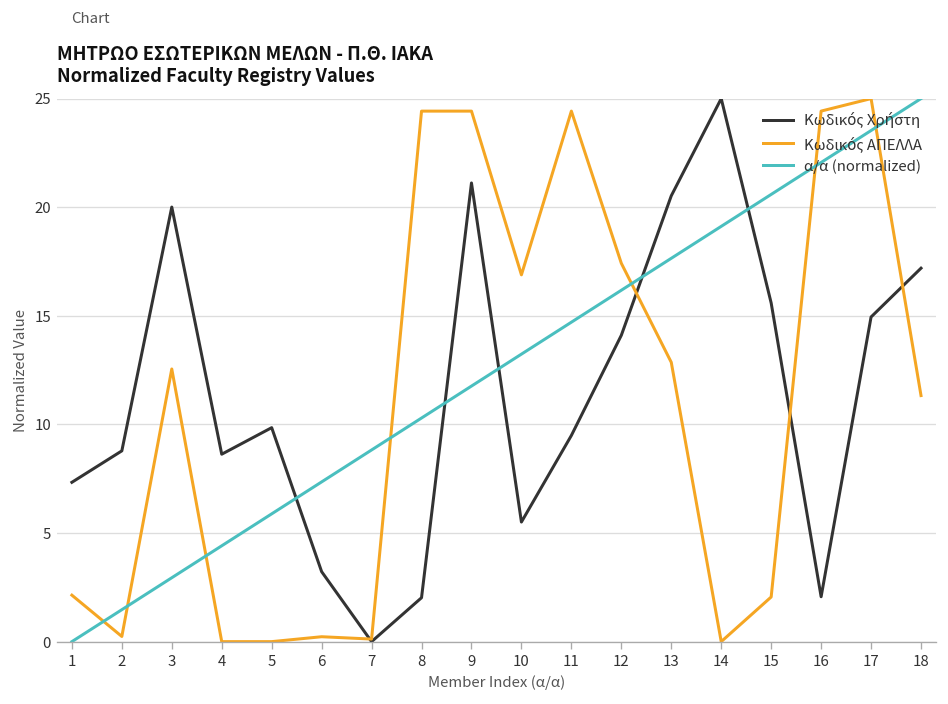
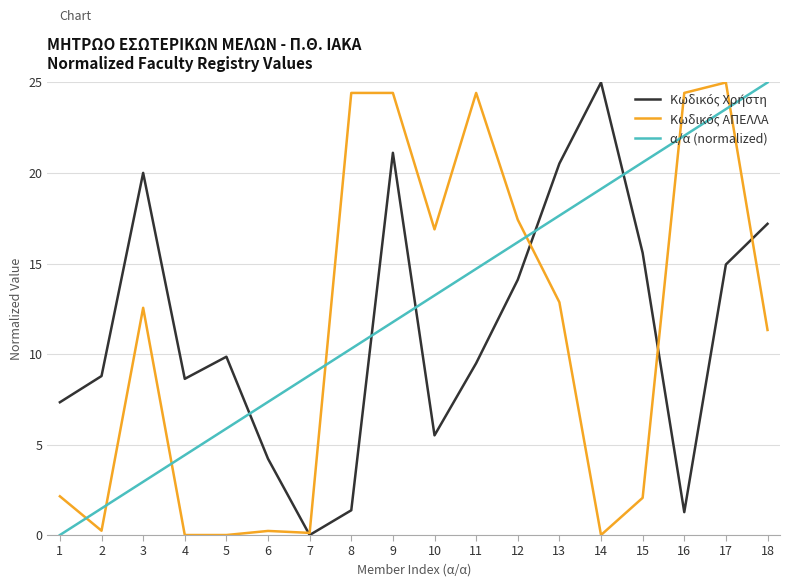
  {
    "Κωδικός Χρήστη": {
      "1": 7.3,
      "2": 8.8,
      "3": 20.0,
      "4": 8.6,
      "5": 9.9,
-     "6": 3.2,
-     "8": 2.0,
+     "6": 4.2,
+     "8": 1.4,
      "9": 21.1,
      "10": 5.5,
      "11": 9.5,
      "12": 14.1,
      "13": 20.5,
      "14": 25.0,
      "15": 15.6,
-     "16": 2.1,
+     "16": 1.3,
      "17": 14.9,
      "18": 17.2
    },
    "Κωδικός ΑΠΕΛΛΑ": {
      "1": 2.1,
      "2": 0.2,
      "3": 12.6,
      "4": 0.0,
      "5": 0.0,
      "6": 0.2,
      "8": 24.4,
      "9": 24.4,
      "10": 16.9,
      "11": 24.4,
      "12": 17.4,
      "13": 12.9,
      "14": 0.0,
      "15": 2.1,
      "16": 24.4,
      "17": 25.0,
      "18": 11.3
    },
    "α/α (normalized)": {
      "1": 0.0,
      "2": 1.5,
      "3": 2.9,
      "4": 4.4,
      "5": 5.9,
      "6": 7.4,
      "7": 8.8,
      "8": 10.3,
      "9": 11.8,
      "10": 13.2,
      "11": 14.7,
      "12": 16.2,
      "13": 17.6,
      "14": 19.1,
      "15": 20.6,
      "16": 22.1,
      "17": 23.5,
      "18": 25.0
    }
  }
